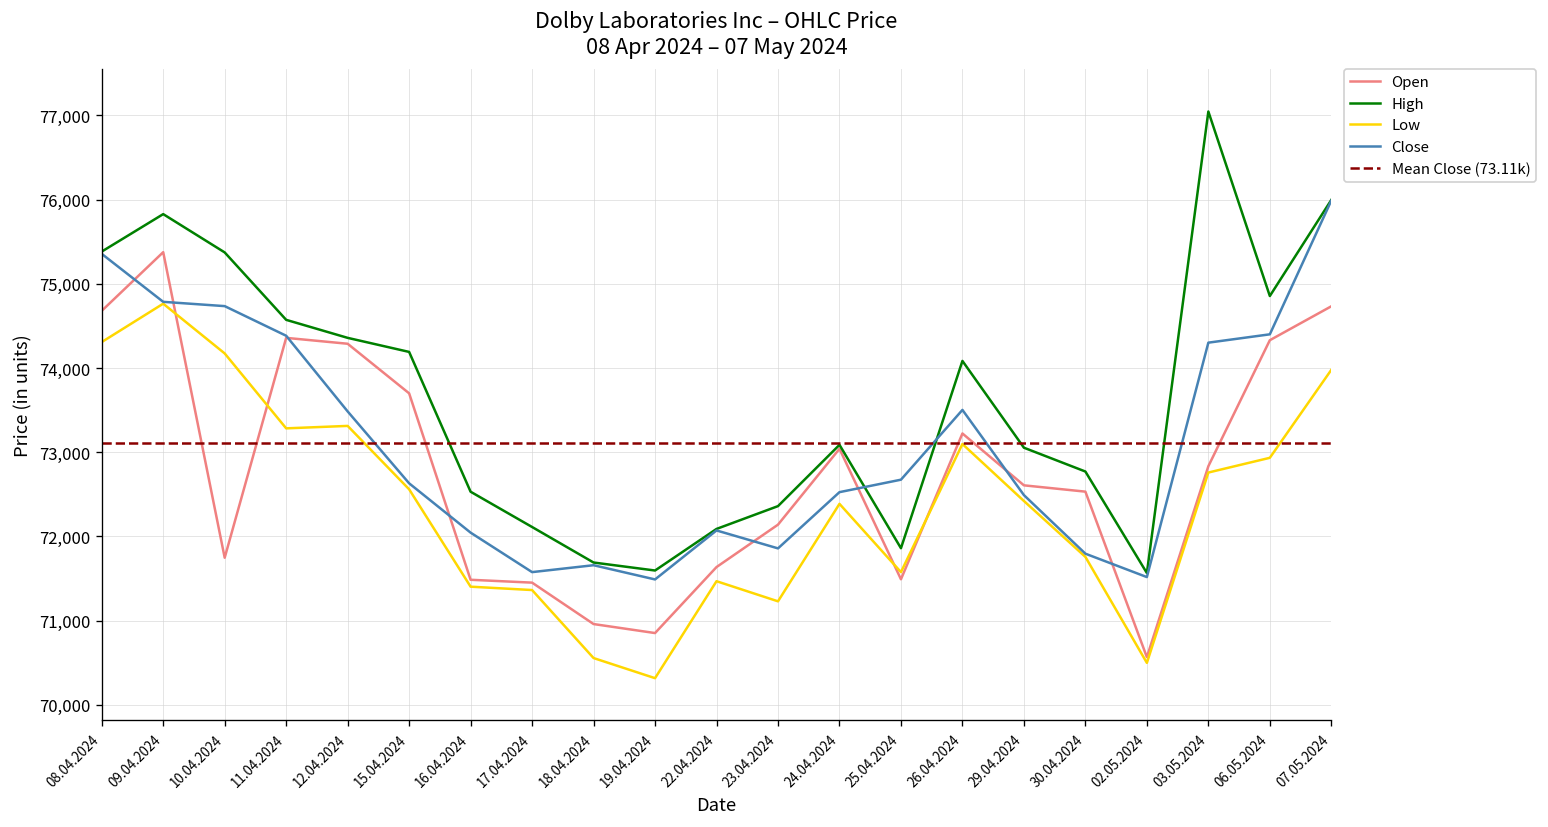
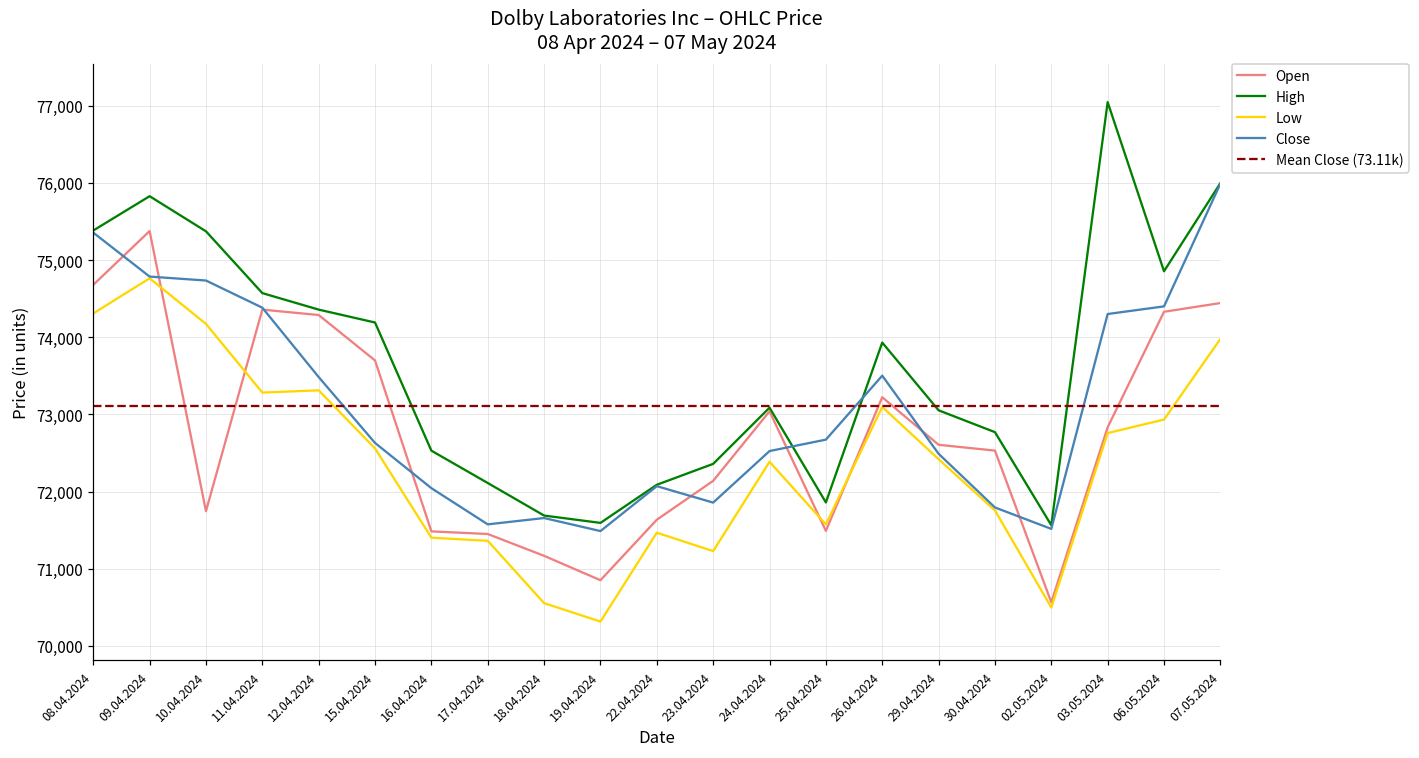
  {
    "Open": {
      "08.04.2024": "74,700",
      "09.04.2024": "75,400",
      "10.04.2024": "71,700",
      "12.04.2024": "74,300",
      "15.04.2024": "73,700",
      "16.04.2024": "71,500",
      "17.04.2024": "71,500",
-     "18.04.2024": "71,000",
+     "18.04.2024": "71,200",
      "19.04.2024": "70,900",
      "22.04.2024": "71,600",
      "23.04.2024": "72,100",
      "24.04.2024": "73,000",
      "25.04.2024": "71,500",
      "26.04.2024": "73,200",
      "29.04.2024": "72,600",
      "30.04.2024": "72,500",
      "02.05.2024": "70,600",
      "03.05.2024": "72,800",
      "06.05.2024": "74,300",
-     "07.05.2024": "74,700"
+     "07.05.2024": "74,400"
    },
    "High": {
      "09.04.2024": "75,800",
      "10.04.2024": "75,400",
      "11.04.2024": "74,600",
      "12.04.2024": "74,400",
      "15.04.2024": "74,200",
      "16.04.2024": "72,500",
      "17.04.2024": "72,100",
      "19.04.2024": "71,600",
      "23.04.2024": "72,400",
      "24.04.2024": "73,100",
      "25.04.2024": "71,900",
-     "26.04.2024": "74,100",
+     "26.04.2024": "73,900",
      "29.04.2024": "73,100",
      "30.04.2024": "72,800",
      "02.05.2024": "71,600",
      "03.05.2024": "77,000",
      "06.05.2024": "74,900"
    },
    "Low": {
      "08.04.2024": "74,300",
      "10.04.2024": "74,200",
      "11.04.2024": "73,300",
      "12.04.2024": "73,300",
      "15.04.2024": "72,600",
      "16.04.2024": "71,400",
      "17.04.2024": "71,400",
      "18.04.2024": "70,600",
      "19.04.2024": "70,300",
      "22.04.2024": "71,500",
      "23.04.2024": "71,200",
      "24.04.2024": "72,400",
      "25.04.2024": "71,600",
      "26.04.2024": "73,100",
      "29.04.2024": "72,400",
      "30.04.2024": "71,800",
      "02.05.2024": "70,500",
      "03.05.2024": "72,800",
      "06.05.2024": "72,900",
      "07.05.2024": "74,000"
    },
    "Close": {
      "10.04.2024": "74,700",
      "12.04.2024": "73,500",
      "15.04.2024": "72,600",
      "16.04.2024": "72,000",
      "17.04.2024": "71,600",
      "19.04.2024": "71,500",
      "23.04.2024": "71,900",
      "24.04.2024": "72,500",
      "25.04.2024": "72,700",
      "26.04.2024": "73,500",
      "29.04.2024": "72,500",
      "30.04.2024": "71,800",
      "02.05.2024": "71,500",
      "03.05.2024": "74,300",
      "06.05.2024": "74,400"
    }
  }
